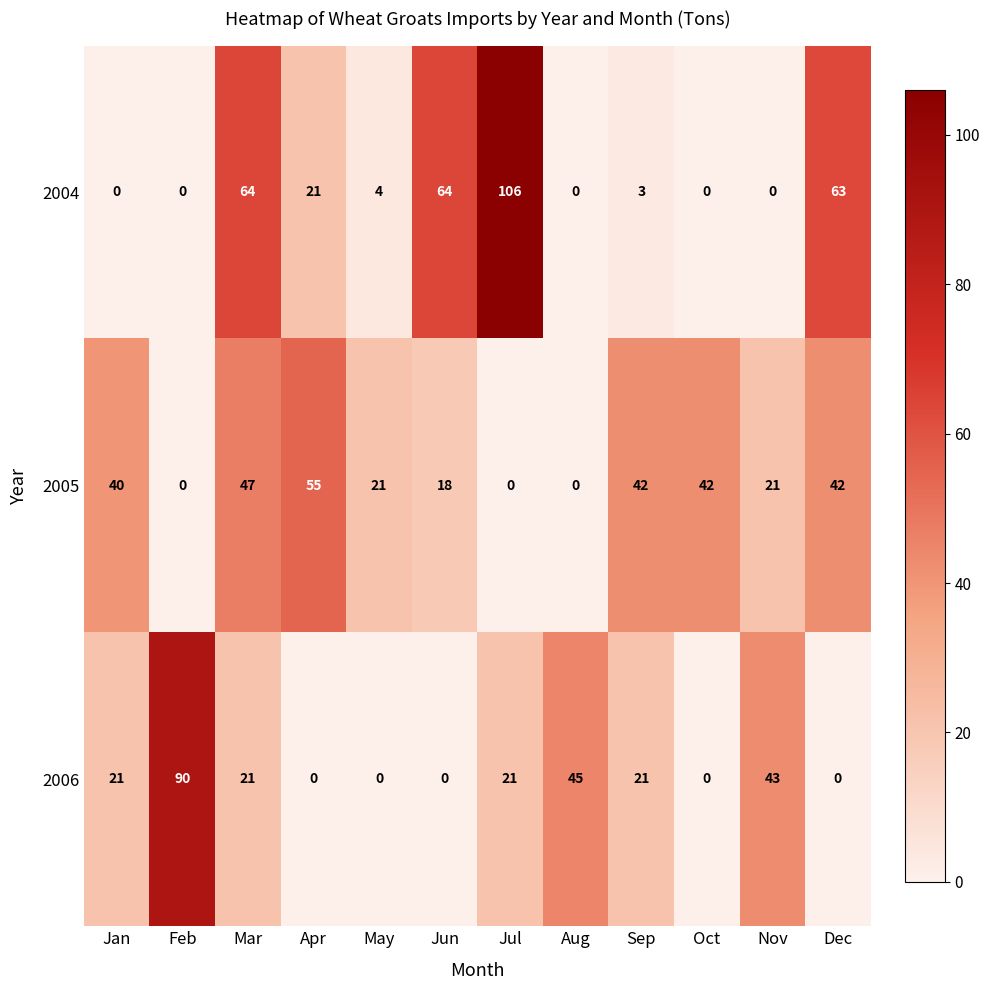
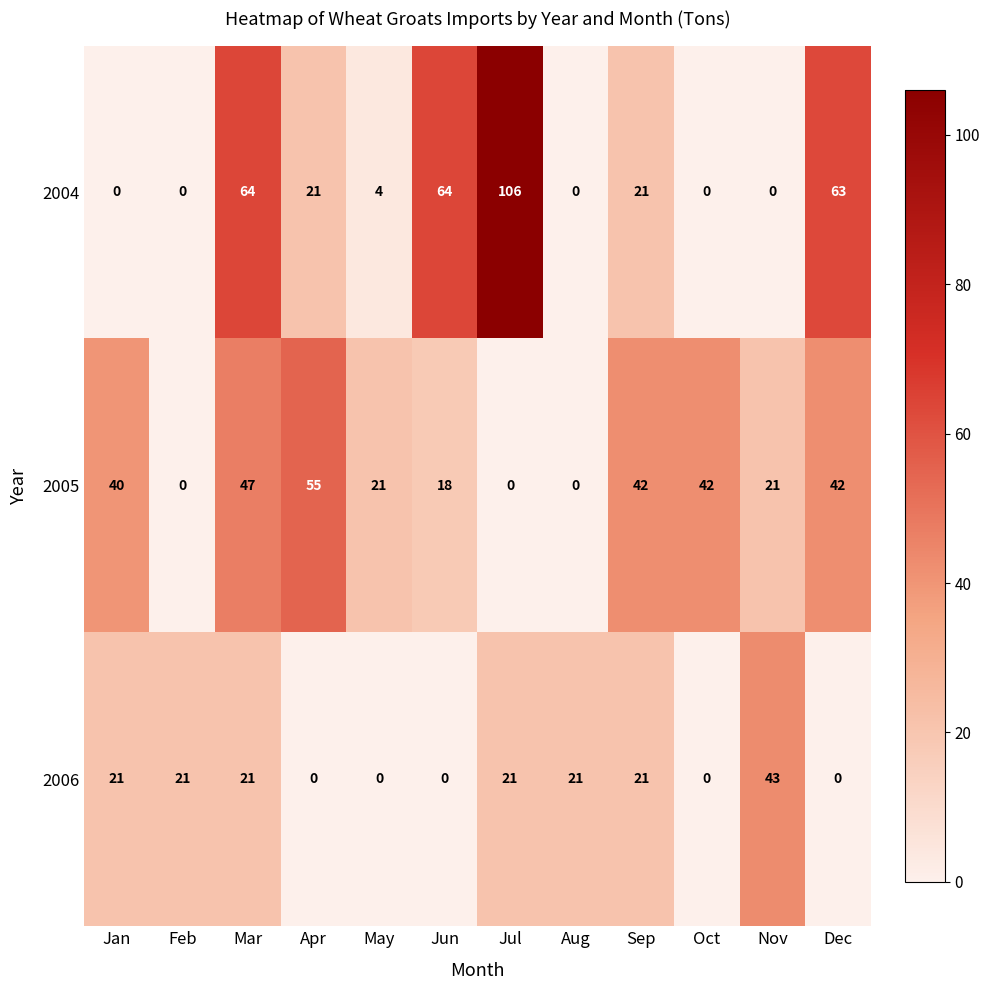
  {
    "2004": {
      "Jan": 0,
      "Feb": 0,
      "Mar": 64,
      "Apr": 21,
      "May": 4,
      "Jun": 64,
      "Jul": 106,
      "Aug": 0,
-     "Sep": 3,
+     "Sep": 21,
      "Oct": 0,
      "Nov": 0,
      "Dec": 63
    },
    "2005": {
      "Jan": 40,
      "Feb": 0,
      "Mar": 47,
      "Apr": 55,
      "May": 21,
      "Jun": 18,
      "Jul": 0,
      "Aug": 0,
      "Sep": 42,
      "Oct": 42,
      "Nov": 21,
      "Dec": 42
    },
    "2006": {
      "Jan": 21,
-     "Feb": 90,
+     "Feb": 21,
      "Mar": 21,
      "Apr": 0,
      "May": 0,
      "Jun": 0,
      "Jul": 21,
-     "Aug": 45,
+     "Aug": 21,
      "Sep": 21,
      "Oct": 0,
      "Nov": 43,
      "Dec": 0
    }
  }
